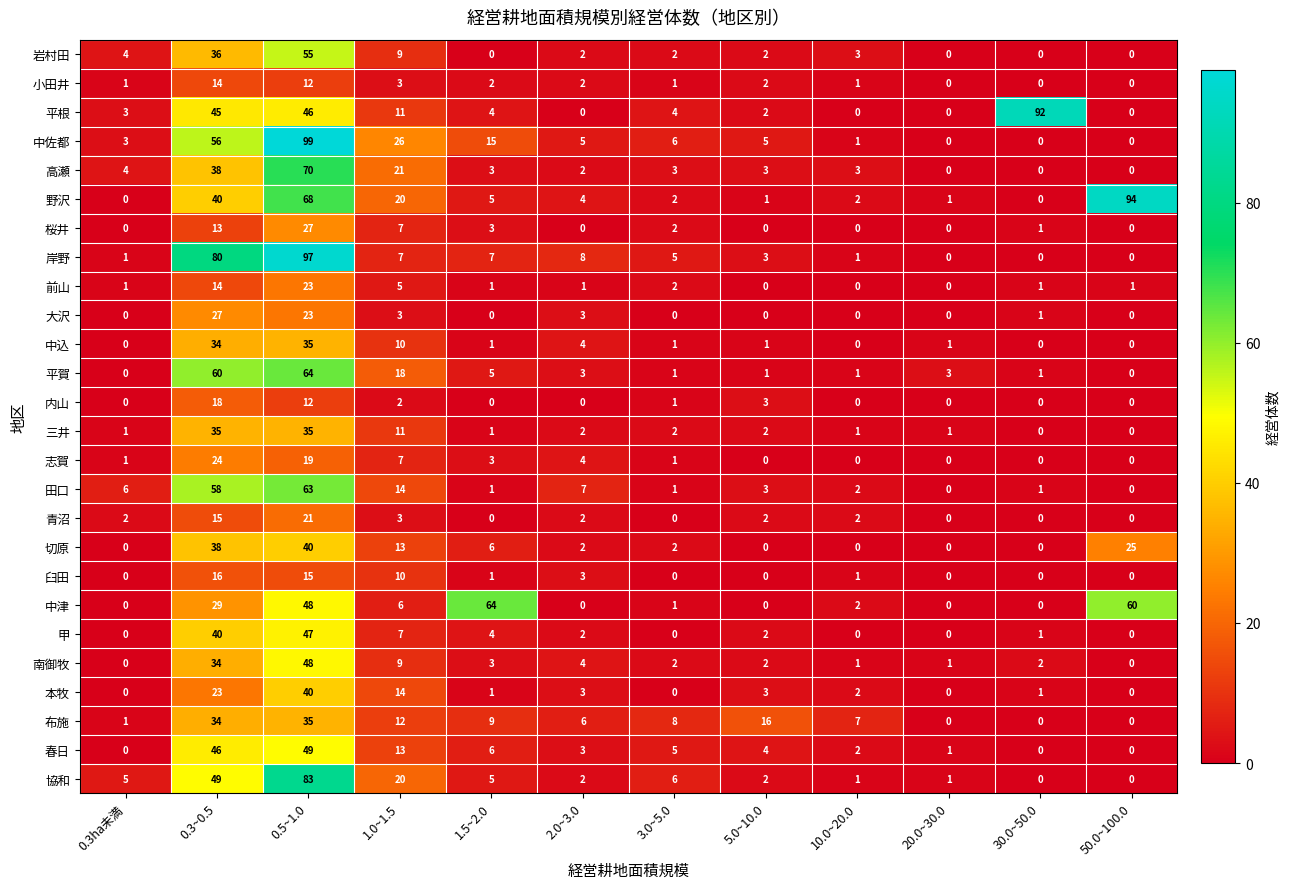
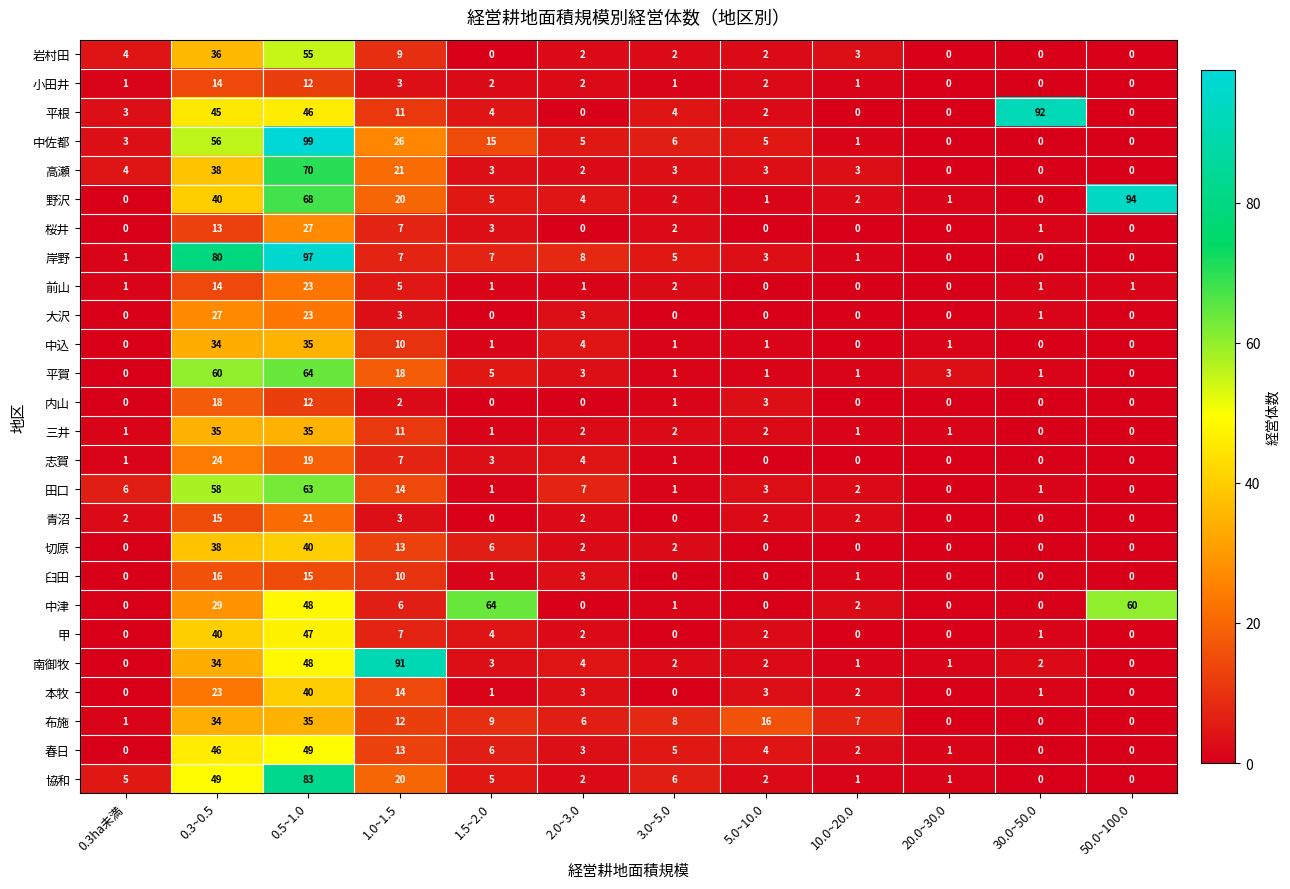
  {
    "切原": {
      "0.3ha未満": 0,
      "0.3~0.5": 38,
      "0.5~1.0": 40,
      "1.0~1.5": 13,
      "1.5~2.0": 6,
      "2.0~3.0": 2,
      "3.0~5.0": 2,
      "5.0~10.0": 0,
      "10.0~20.0": 0,
      "20.0~30.0": 0,
      "30.0~50.0": 0,
-     "50.0~100.0": 25
+     "50.0~100.0": 0
    },
    "南御牧": {
      "0.3ha未満": 0,
      "0.3~0.5": 34,
      "0.5~1.0": 48,
-     "1.0~1.5": 9,
+     "1.0~1.5": 91,
      "1.5~2.0": 3,
      "2.0~3.0": 4,
      "3.0~5.0": 2,
      "5.0~10.0": 2,
      "10.0~20.0": 1,
      "20.0~30.0": 1,
      "30.0~50.0": 2,
      "50.0~100.0": 0
    }
  }
